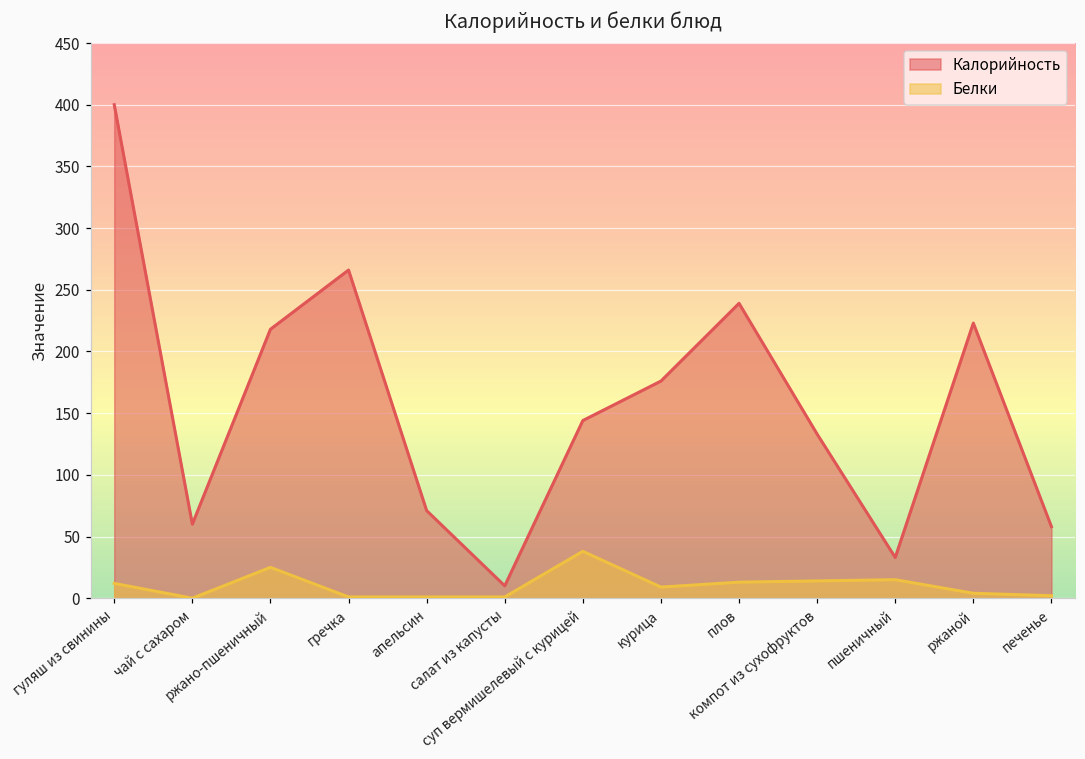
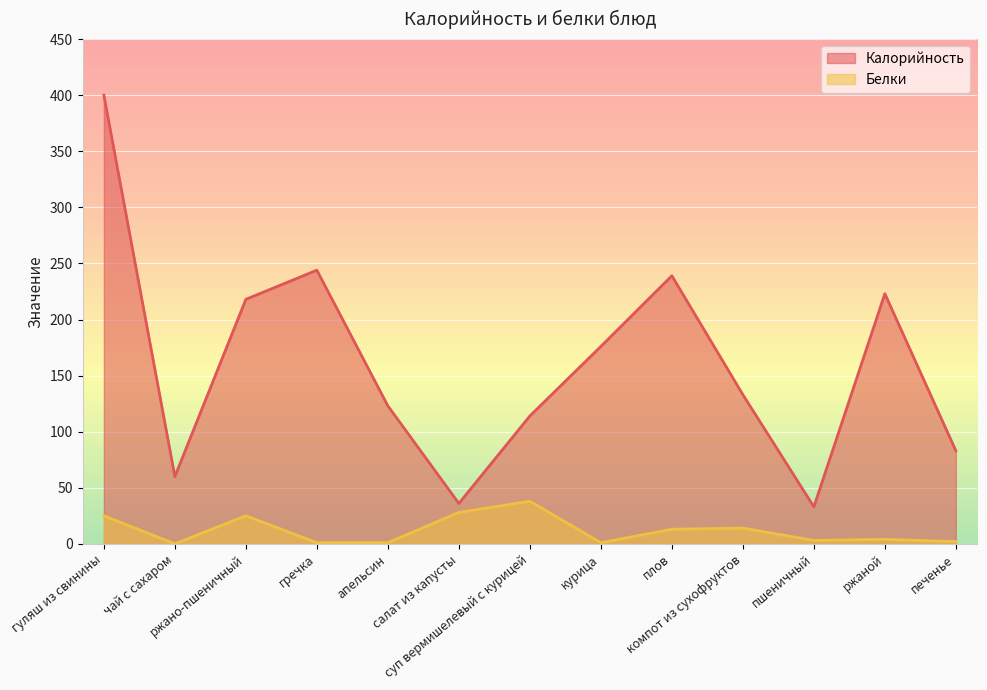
  {
    "Калорийность": {
      "гуляш из свинины": 400,
      "чай с сахаром": 60,
      "ржано-пшеничный": 218,
-     "гречка": 266,
-     "апельсин": 71,
-     "салат из капусты": 10,
-     "суп вермишелевый с курицей": 144,
+     "гречка": 244,
+     "апельсин": 123,
+     "салат из капусты": 36,
+     "суп вермишелевый с курицей": 114,
      "курица": 176,
      "плов": 239,
      "компот из сухофруктов": 133,
      "пшеничный": 33,
      "ржаной": 223,
-     "печенье": 58
+     "печенье": 83
    },
    "Белки": {
-     "гуляш из свинины": 12,
+     "гуляш из свинины": 25,
      "чай с сахаром": 0,
      "ржано-пшеничный": 25,
      "гречка": 1,
      "апельсин": 1,
-     "салат из капусты": 1,
+     "салат из капусты": 28,
      "суп вермишелевый с курицей": 38,
-     "курица": 9,
+     "курица": 1,
      "плов": 13,
      "компот из сухофруктов": 14,
-     "пшеничный": 15,
+     "пшеничный": 3,
      "ржаной": 4,
      "печенье": 2
    }
  }
